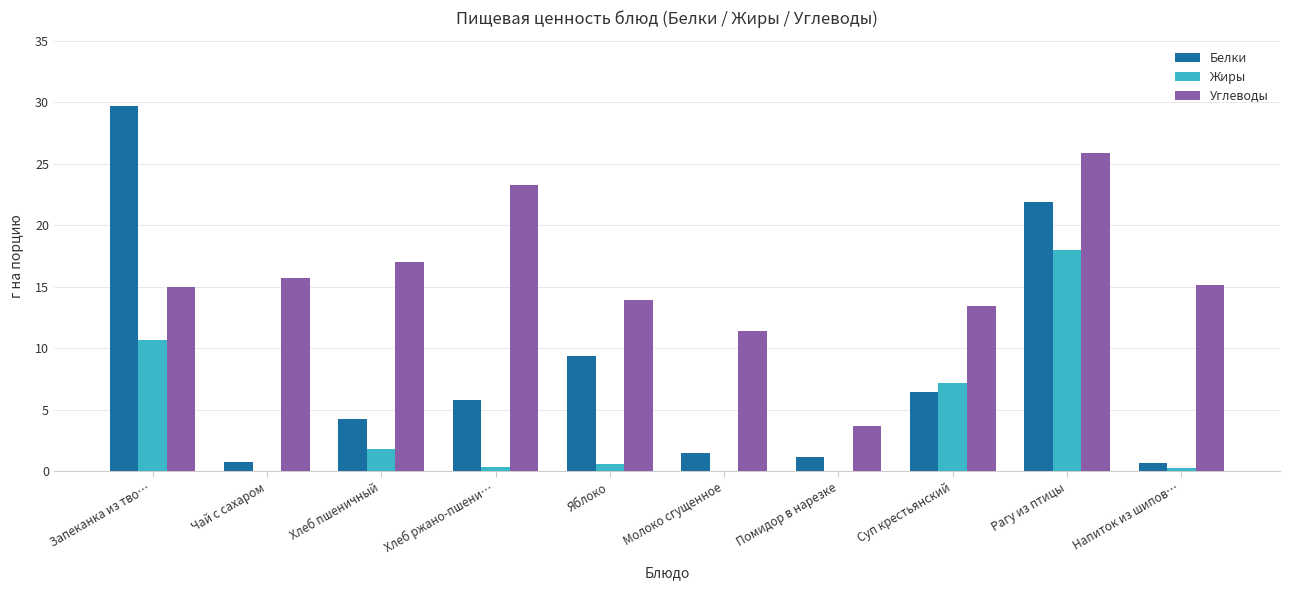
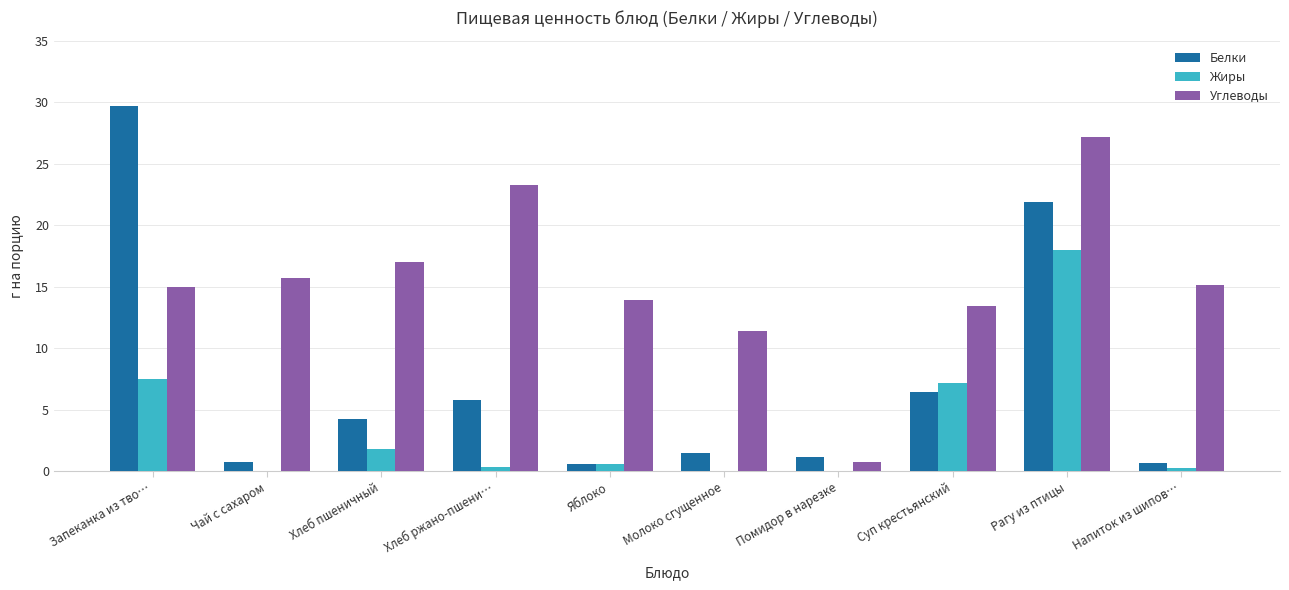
  {
    "Белки": {
      "Запеканка из тво…": 29.7,
      "Чай с сахаром": 0.7,
      "Хлеб пшеничный": 4.2,
      "Хлеб ржано-пшени…": 5.8,
-     "Яблоко": 9.4,
+     "Яблоко": 0.6,
      "Молоко сгущенное": 1.5,
      "Помидор в нарезке": 1.2,
      "Суп крестьянский": 6.4,
      "Рагу из птицы": 21.9,
      "Напиток из шипов…": 0.6
    },
    "Жиры": {
-     "Запеканка из тво…": 10.7,
+     "Запеканка из тво…": 7.5,
      "Хлеб пшеничный": 1.8,
      "Хлеб ржано-пшени…": 0.3,
      "Яблоко": 0.6,
      "Суп крестьянский": 7.2,
      "Рагу из птицы": 18.0,
      "Напиток из шипов…": 0.3
    },
    "Углеводы": {
      "Запеканка из тво…": 15.0,
      "Чай с сахаром": 15.7,
      "Хлеб пшеничный": 17.0,
      "Хлеб ржано-пшени…": 23.3,
      "Яблоко": 13.9,
      "Молоко сгущенное": 11.4,
-     "Помидор в нарезке": 3.7,
+     "Помидор в нарезке": 0.8,
      "Суп крестьянский": 13.4,
-     "Рагу из птицы": 25.9,
+     "Рагу из птицы": 27.2,
      "Напиток из шипов…": 15.2
    }
  }
